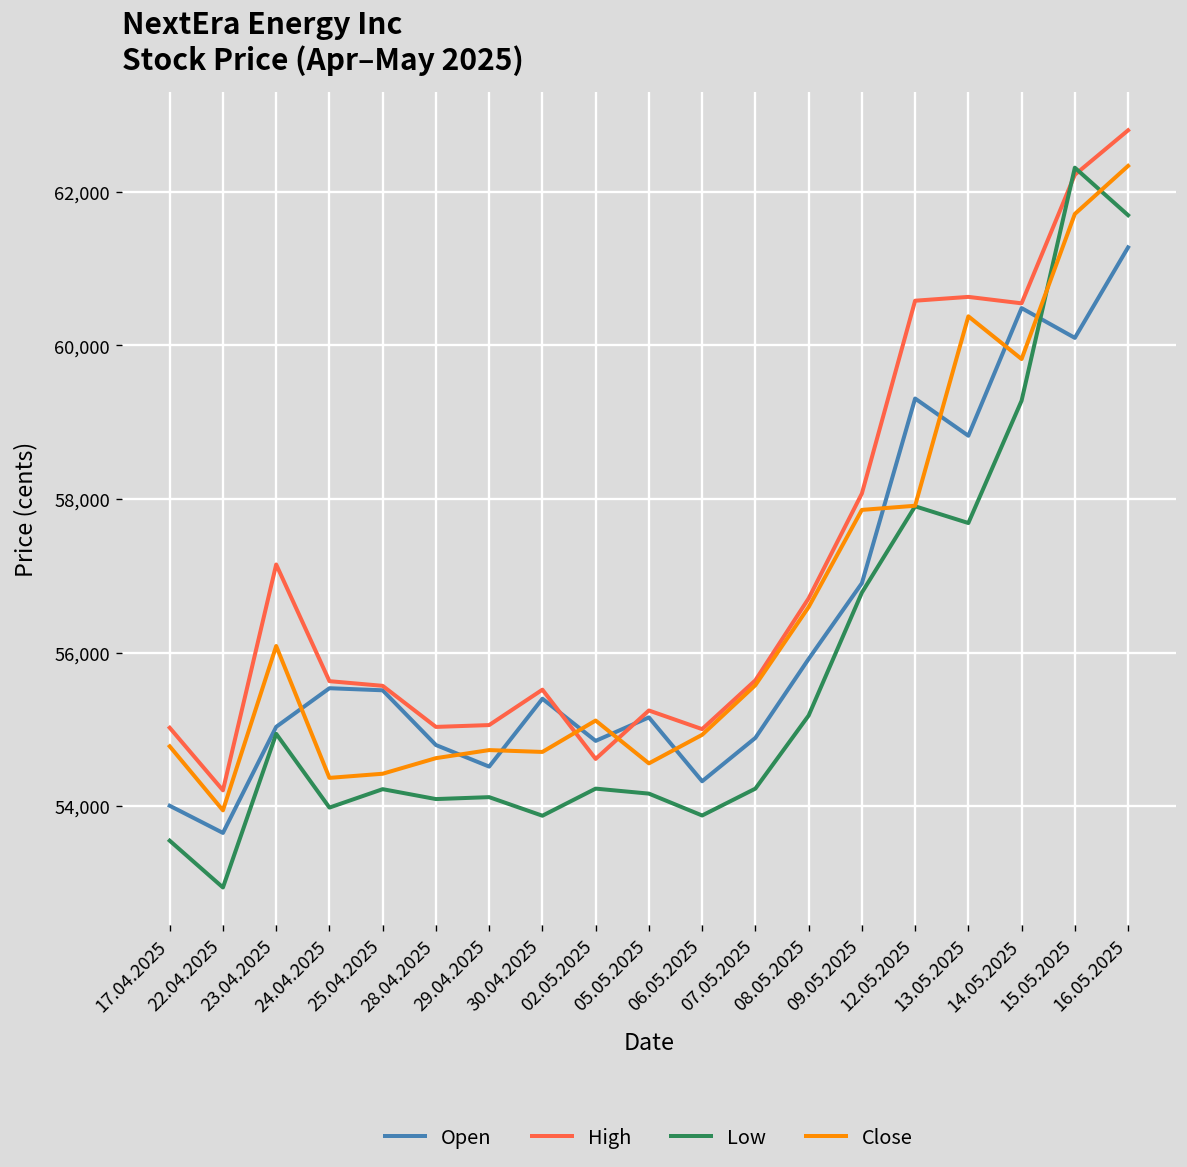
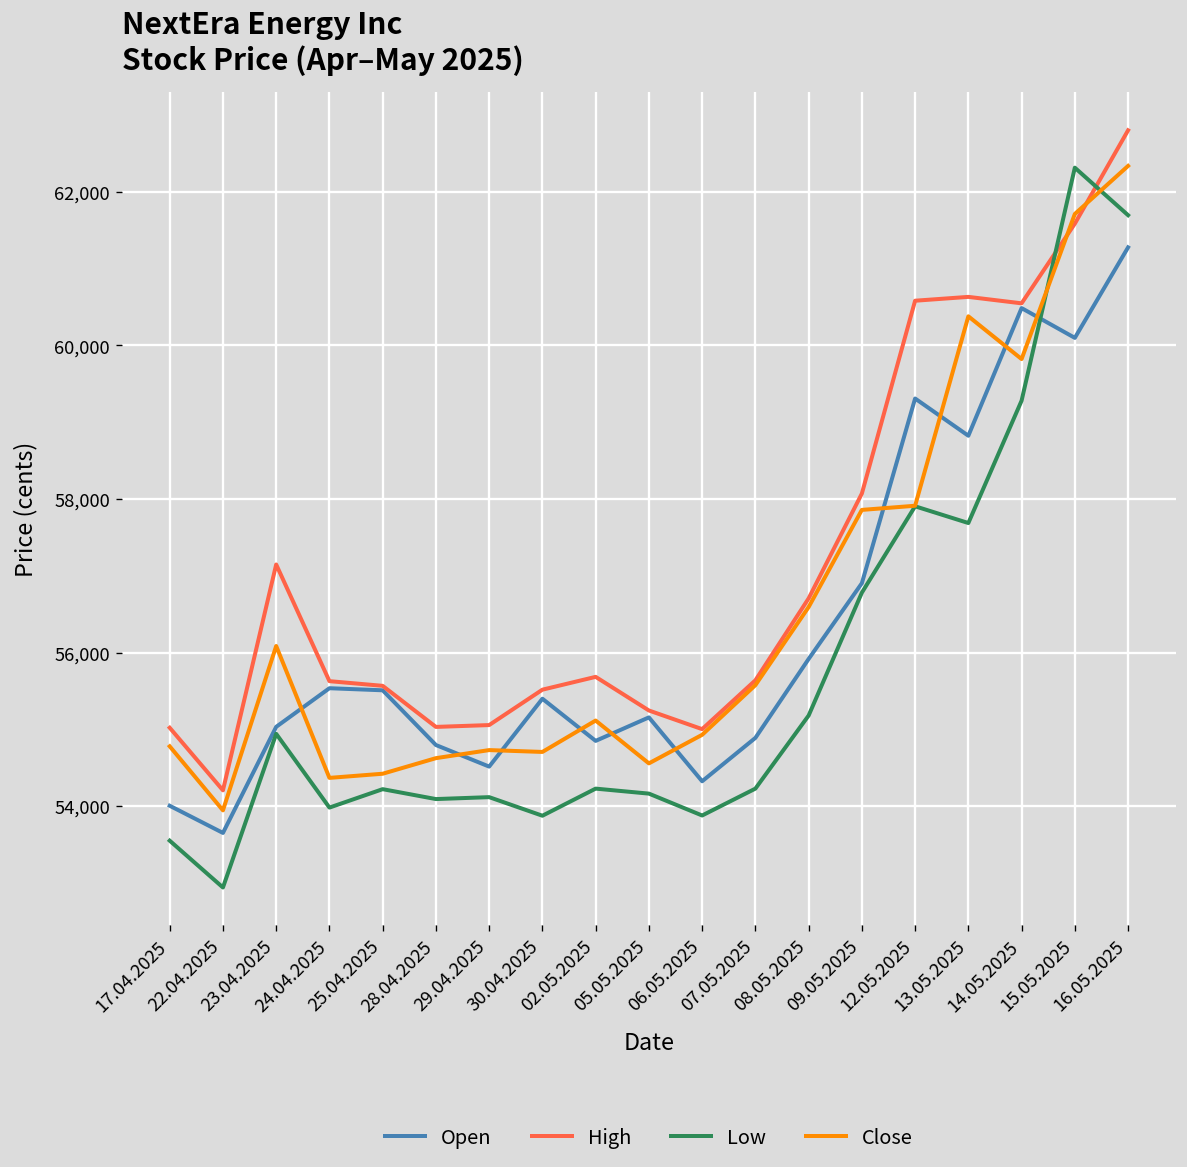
  {
    "Open": {
      "17.04.2025": "54,000",
      "22.04.2025": "53,700",
      "23.04.2025": "55,000",
      "24.04.2025": "55,500",
      "25.04.2025": "55,500",
      "28.04.2025": "54,800",
      "29.04.2025": "54,500",
      "30.04.2025": "55,400",
      "02.05.2025": "54,800",
      "05.05.2025": "55,200",
      "06.05.2025": "54,300",
      "07.05.2025": "54,900",
      "08.05.2025": "55,900",
      "09.05.2025": "56,900",
      "12.05.2025": "59,300",
      "13.05.2025": "58,800",
      "14.05.2025": "60,500",
      "15.05.2025": "60,100",
      "16.05.2025": "61,300"
    },
    "High": {
      "17.04.2025": "55,000",
      "22.04.2025": "54,200",
      "23.04.2025": "57,100",
      "24.04.2025": "55,600",
      "25.04.2025": "55,600",
      "28.04.2025": "55,000",
      "29.04.2025": "55,100",
      "30.04.2025": "55,500",
-     "02.05.2025": "54,600",
+     "02.05.2025": "55,700",
      "05.05.2025": "55,200",
      "06.05.2025": "55,000",
      "07.05.2025": "55,600",
      "08.05.2025": "56,700",
      "09.05.2025": "58,100",
      "12.05.2025": "60,600",
      "13.05.2025": "60,600",
      "14.05.2025": "60,500",
-     "15.05.2025": "62,200",
+     "15.05.2025": "61,600",
      "16.05.2025": "62,800"
    },
    "Low": {
      "17.04.2025": "53,500",
      "22.04.2025": "52,900",
      "23.04.2025": "54,900",
      "24.04.2025": "54,000",
      "25.04.2025": "54,200",
      "28.04.2025": "54,100",
      "29.04.2025": "54,100",
      "30.04.2025": "53,900",
      "02.05.2025": "54,200",
      "05.05.2025": "54,200",
      "06.05.2025": "53,900",
      "07.05.2025": "54,200",
      "08.05.2025": "55,200",
      "09.05.2025": "56,800",
      "13.05.2025": "57,700",
      "14.05.2025": "59,300",
      "15.05.2025": "62,300",
      "16.05.2025": "61,700"
    },
    "Close": {
      "17.04.2025": "54,800",
      "22.04.2025": "53,900",
      "23.04.2025": "56,100",
      "24.04.2025": "54,400",
      "25.04.2025": "54,400",
      "28.04.2025": "54,600",
      "29.04.2025": "54,700",
      "30.04.2025": "54,700",
      "02.05.2025": "55,100",
      "05.05.2025": "54,600",
      "06.05.2025": "54,900",
      "07.05.2025": "55,600",
      "08.05.2025": "56,600",
      "09.05.2025": "57,900",
      "13.05.2025": "60,400",
      "14.05.2025": "59,800",
      "15.05.2025": "61,700",
      "16.05.2025": "62,300"
    }
  }
